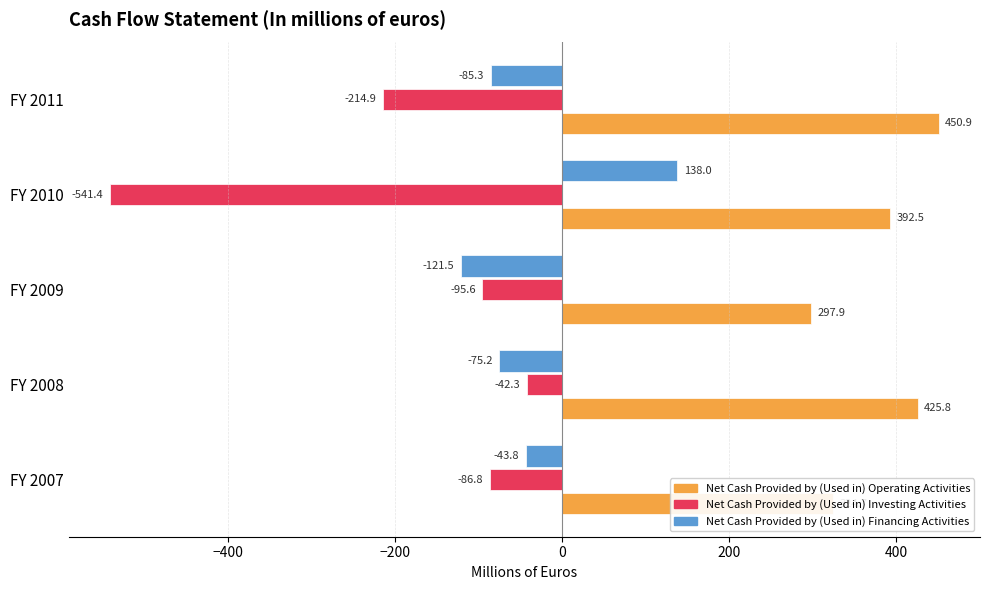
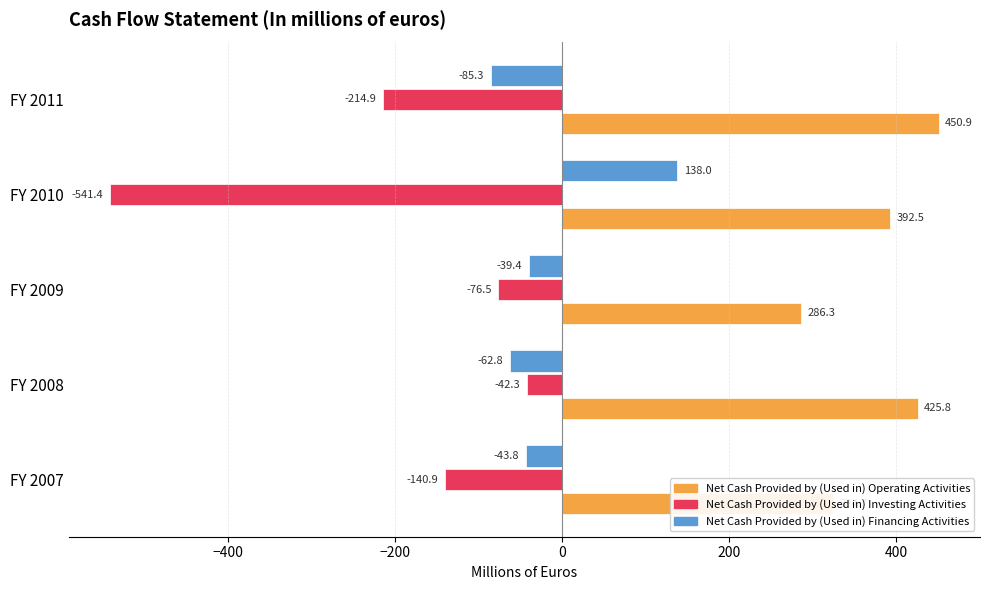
  {
    "Net Cash Provided by (Used in) Operating Activities": {
      "FY 2011": 450.9,
      "FY 2010": 392.5,
-     "FY 2009": 297.9,
+     "FY 2009": 286.3,
      "FY 2008": 425.8
    },
    "Net Cash Provided by (Used in) Investing Activities": {
      "FY 2011": -214.9,
      "FY 2010": -541.4,
-     "FY 2009": -95.6,
+     "FY 2009": -76.5,
      "FY 2008": -42.3,
-     "FY 2007": -86.8
+     "FY 2007": -140.9
    },
    "Net Cash Provided by (Used in) Financing Activities": {
      "FY 2011": -85.3,
      "FY 2010": 138.0,
-     "FY 2009": -121.5,
-     "FY 2008": -75.2,
+     "FY 2009": -39.4,
+     "FY 2008": -62.8,
      "FY 2007": -43.8
    }
  }
